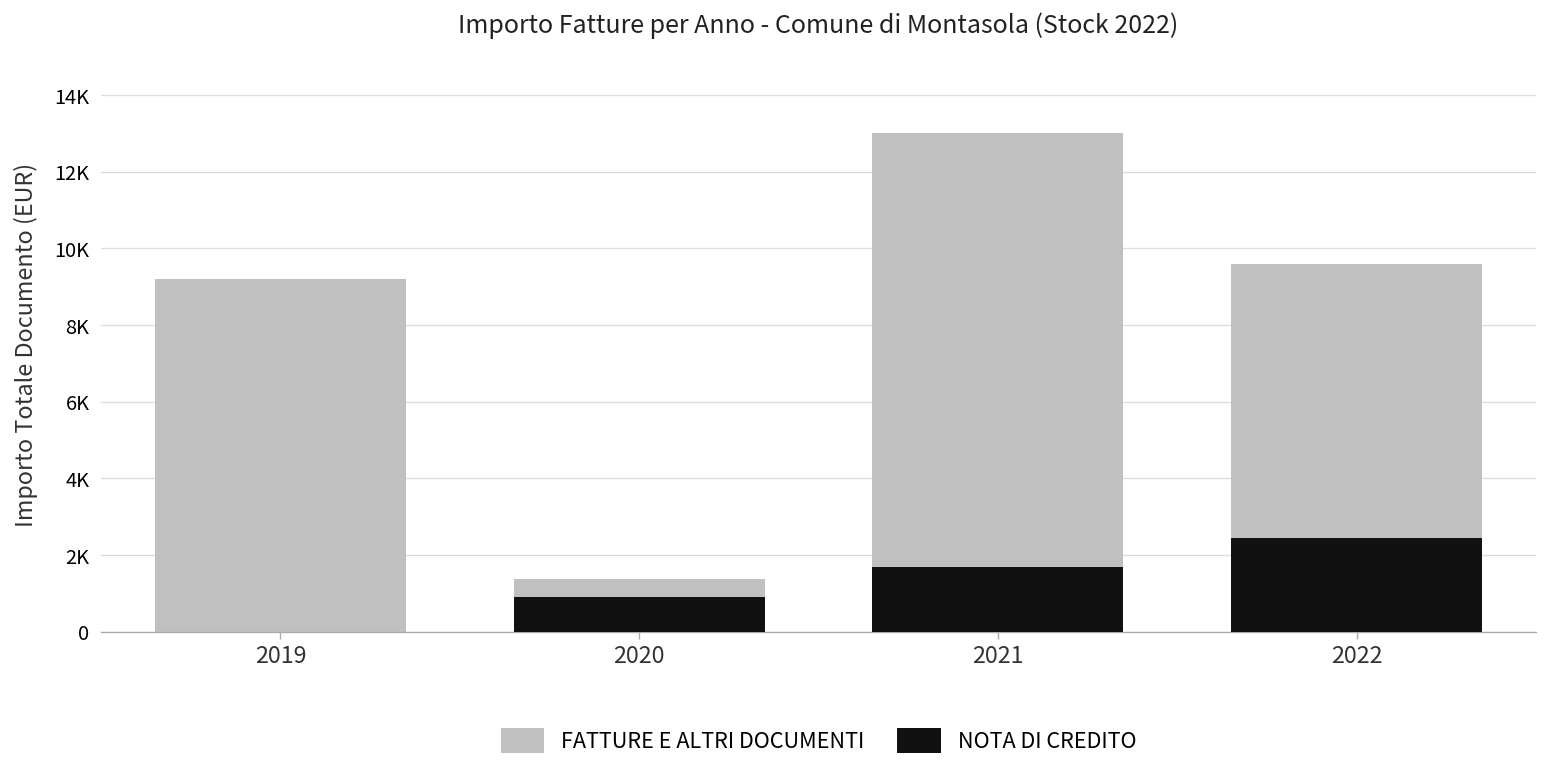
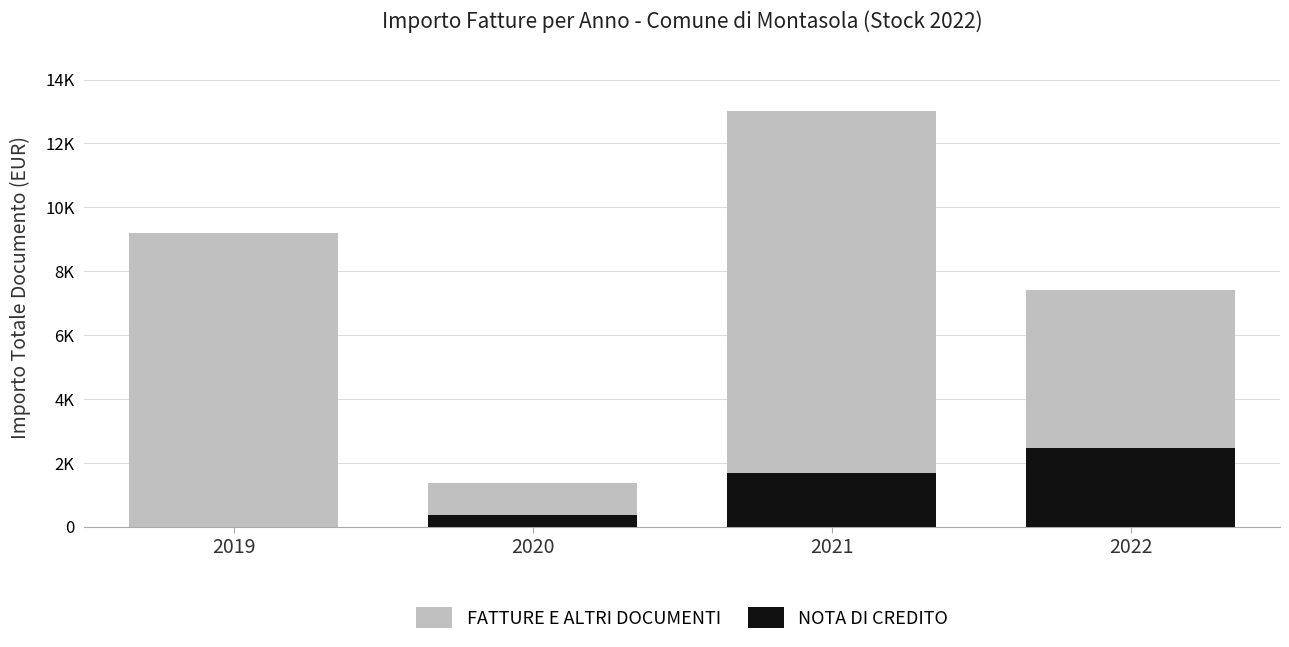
  {
    "FATTURE E ALTRI DOCUMENTI": {
      "2019": 9200,
      "2020": 1400,
      "2021": 13000,
-     "2022": 9600
+     "2022": 7400
    },
    "NOTA DI CREDITO": {
      "2019": 0,
-     "2020": 900
+     "2020": 400
    }
  }
